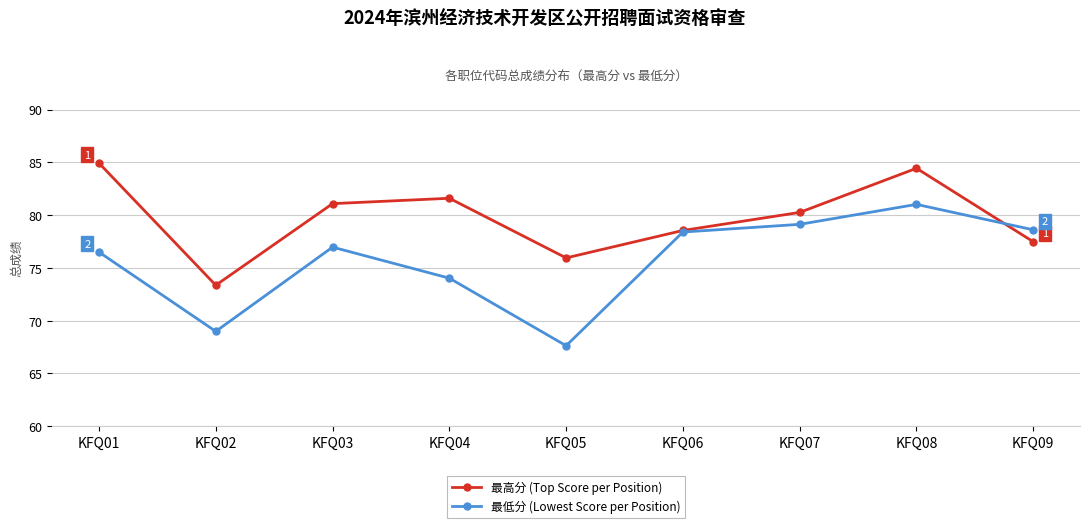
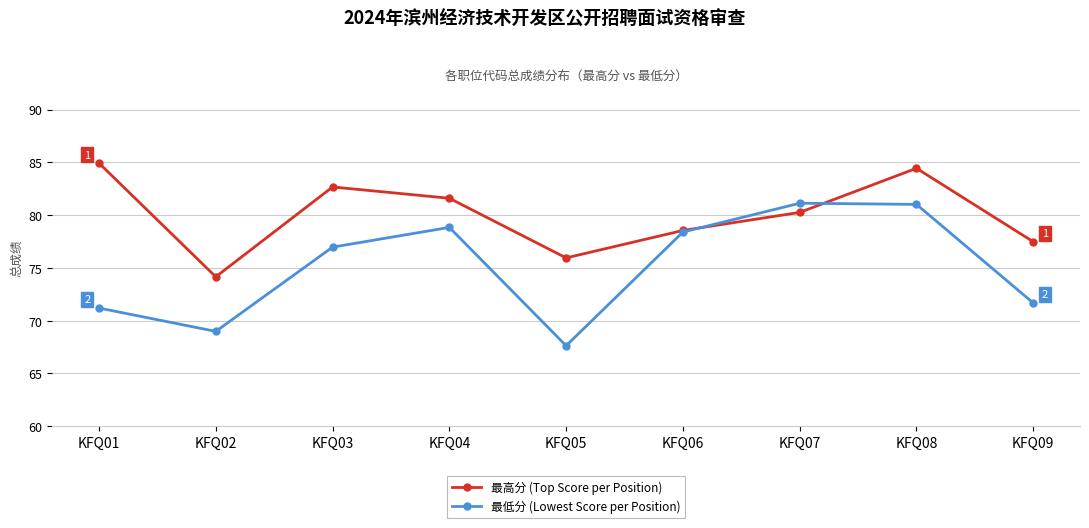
  {
    "最高分 (Top Score per Position)": {
-     "KFQ02": 73.4,
-     "KFQ03": 81.1,
+     "KFQ02": 74.2,
+     "KFQ03": 82.7,
      "KFQ04": 81.6,
      "KFQ05": 76.0,
      "KFQ07": 80.3,
      "KFQ08": 84.4
    },
    "最低分 (Lowest Score per Position)": {
-     "KFQ01": 76.5,
+     "KFQ01": 71.2,
      "KFQ02": 69.0,
      "KFQ03": 77.0,
-     "KFQ04": 74.0,
+     "KFQ04": 78.8,
      "KFQ05": 67.6,
-     "KFQ07": 79.1,
+     "KFQ07": 81.1,
      "KFQ08": 81.0,
-     "KFQ09": 78.6
+     "KFQ09": 71.7
    }
  }
